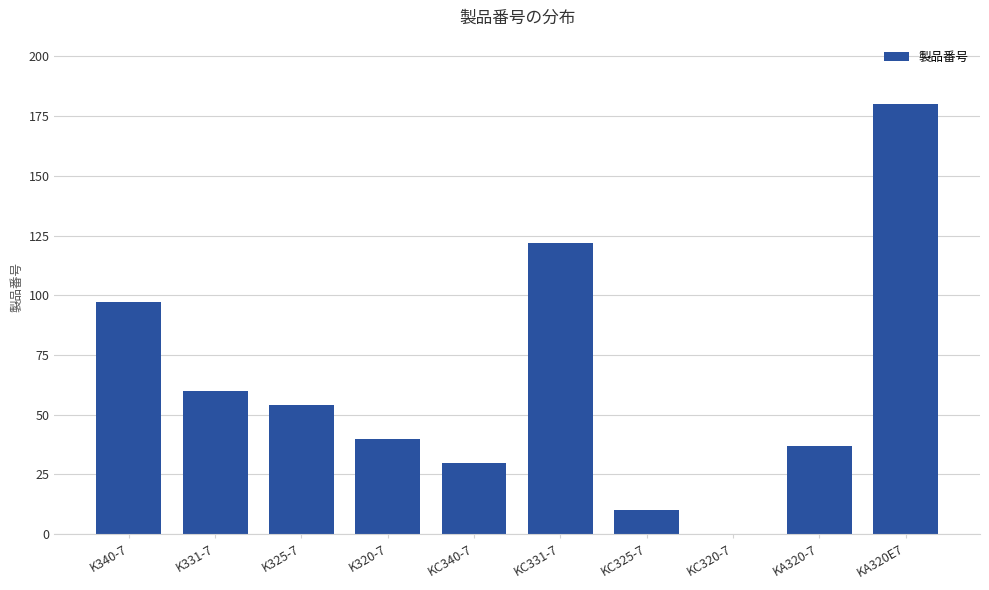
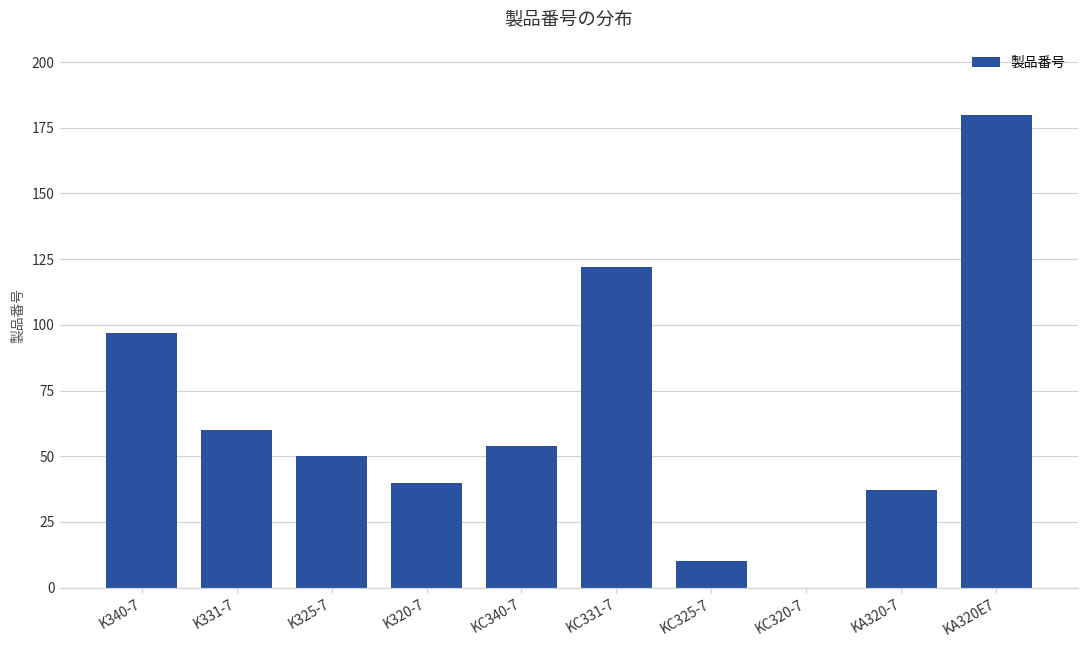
  {
    "K340-7": 97,
    "K331-7": 60,
-   "K325-7": 54,
+   "K325-7": 50,
    "K320-7": 40,
-   "KC340-7": 30,
+   "KC340-7": 54,
    "KC331-7": 122,
    "KC325-7": 10,
    "KC320-7": 0,
    "KA320-7": 37,
    "KA320E7": 180
  }
